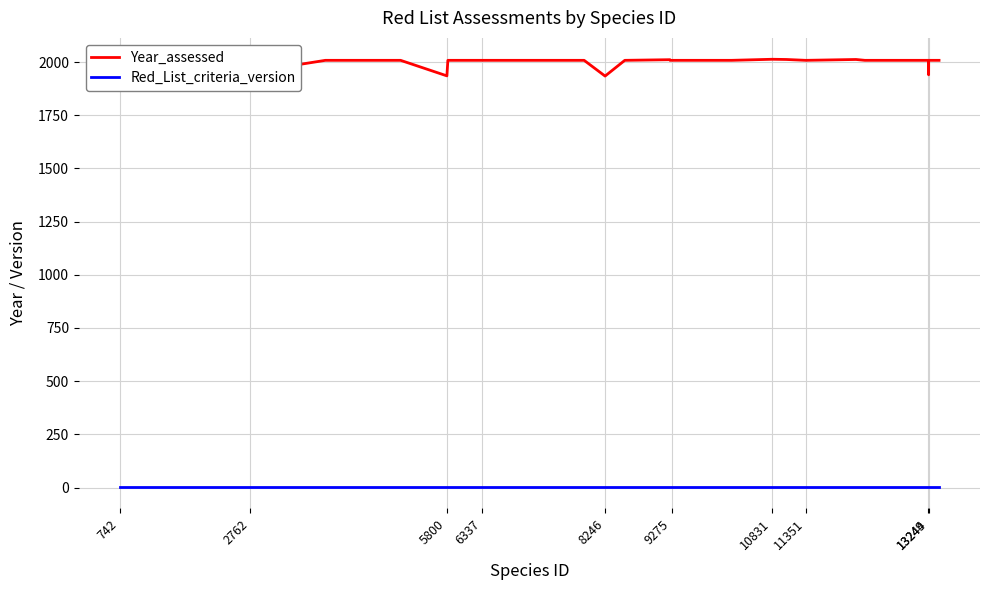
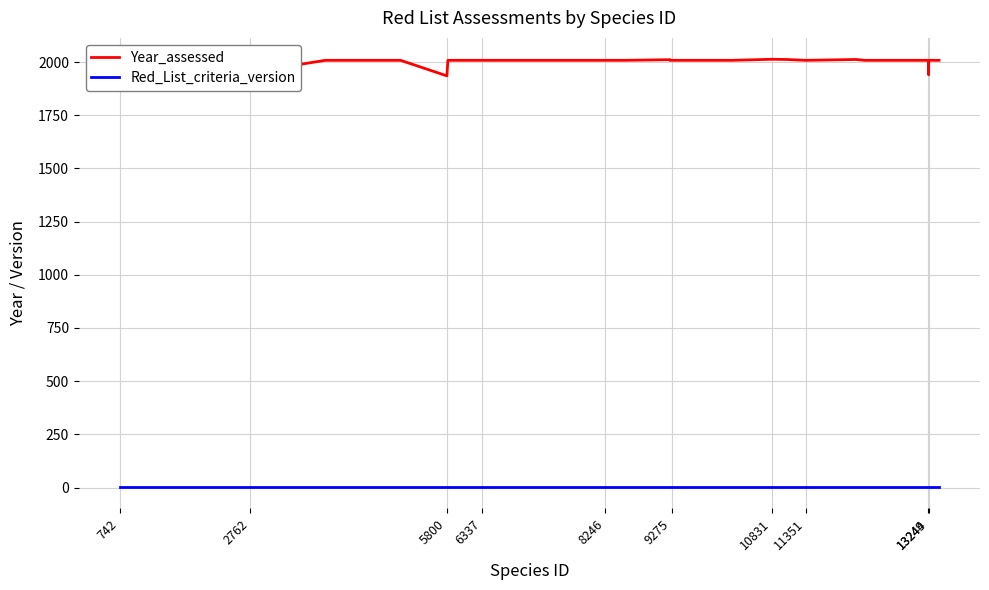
  {
    "Year_assessed": {
      "5800": 1940,
      "6337": 2010,
-     "8246": 1930,
+     "8246": 2010,
      "9275": 2010,
      "10831": 2010,
      "11351": 2010,
      "13244": 2010,
      "13249": 1940
    },
    "Red_List_criteria_version": {
      "742": 0,
      "2762": 0,
      "5800": 0,
      "6337": 0,
      "8246": 0,
      "9275": 0,
      "10831": 0,
      "11351": 0,
      "13244": 0,
      "13249": 0
    }
  }
